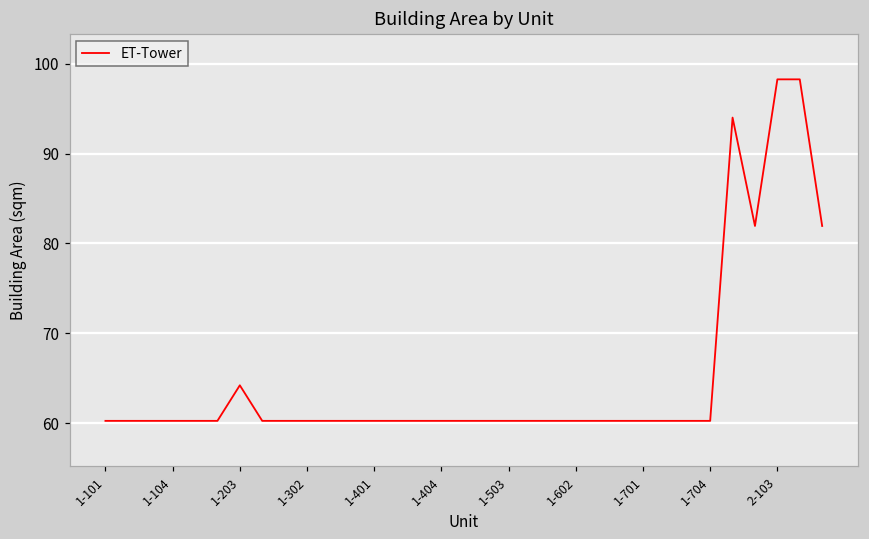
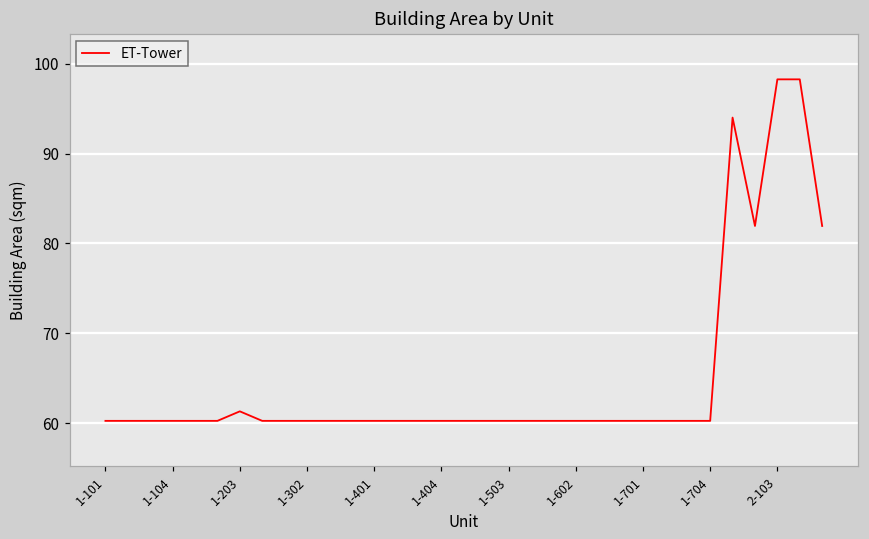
  {
    "1-101": 60,
    "1-104": 60,
-   "1-203": 64,
+   "1-203": 61,
    "1-302": 60,
    "1-401": 60,
    "1-404": 60,
    "1-503": 60,
    "1-602": 60,
    "1-701": 60,
    "1-704": 60,
    "2-103": 98
  }
